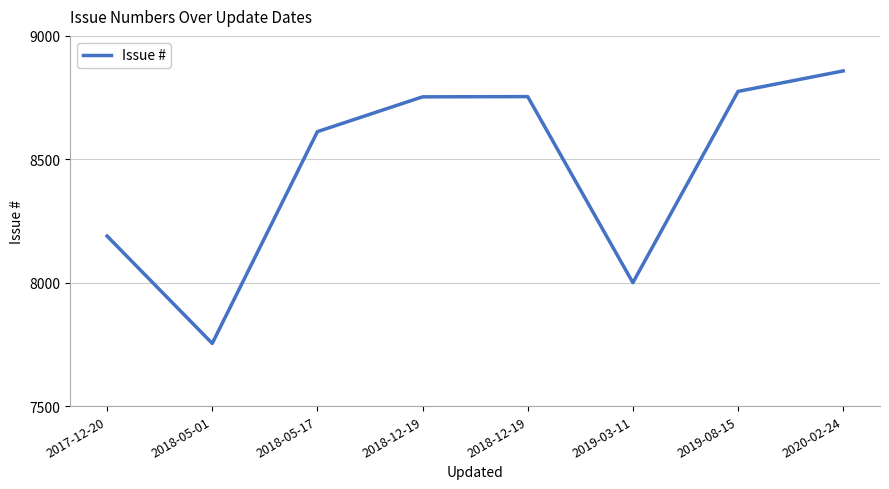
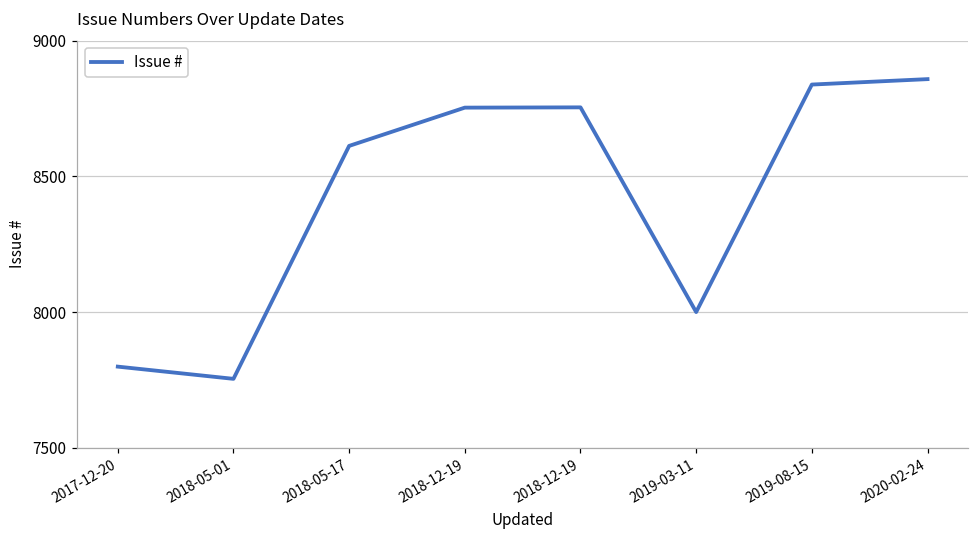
  {
-   "2017-12-20": 8190,
+   "2017-12-20": 7800,
    "2018-05-01": 7750,
    "2018-05-17": 8610,
    "2019-03-11": 8000,
-   "2019-08-15": 8780,
+   "2019-08-15": 8840,
    "2020-02-24": 8860
  }
